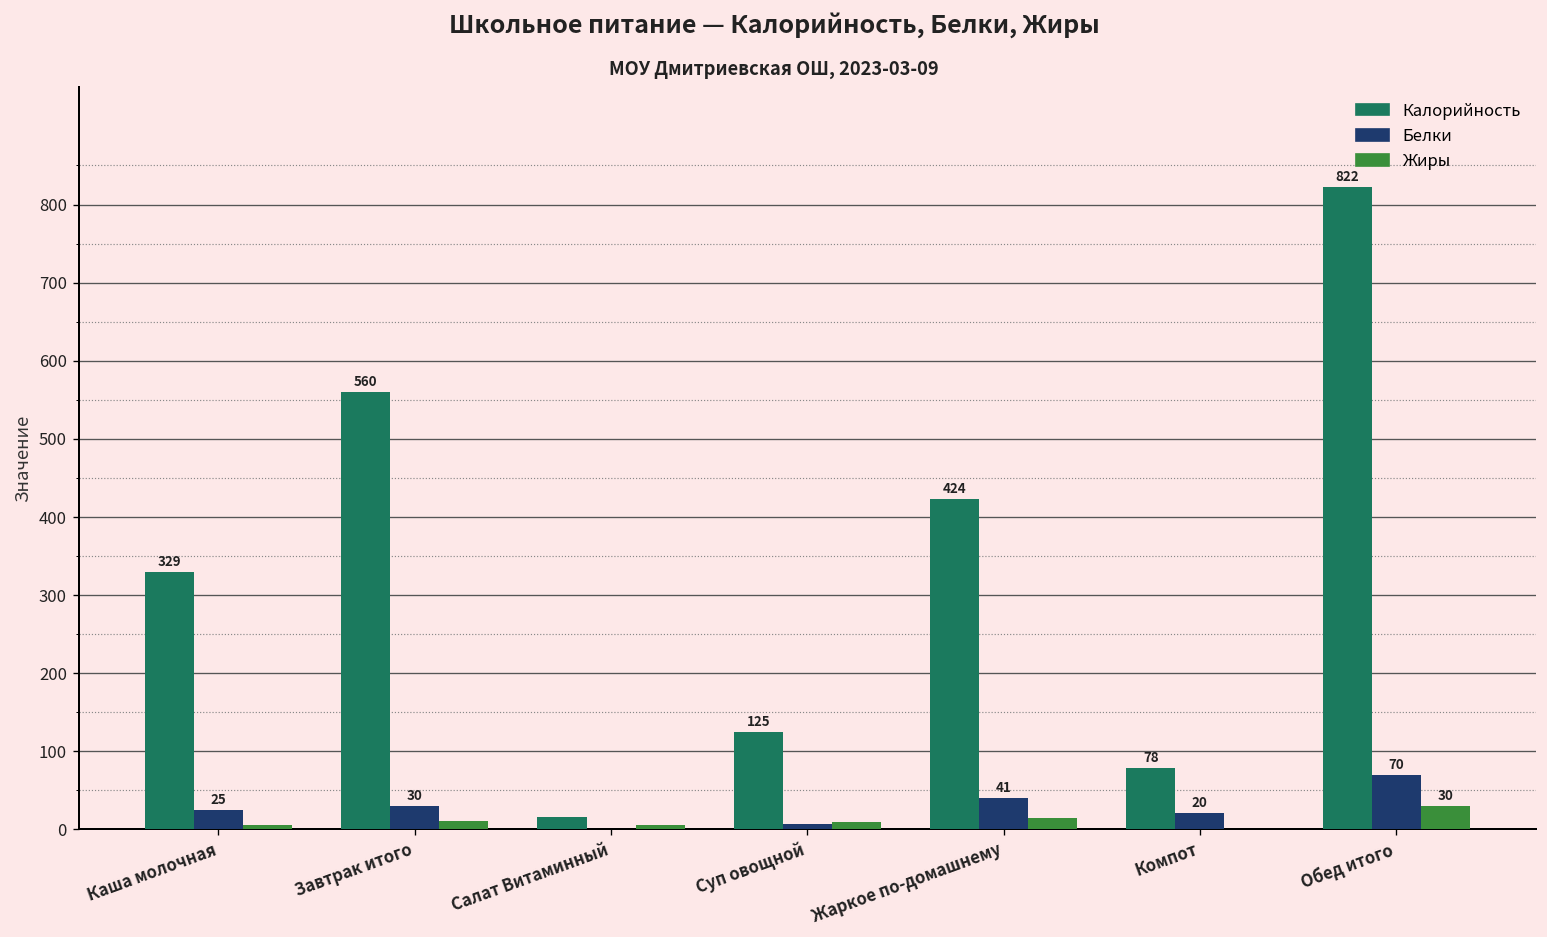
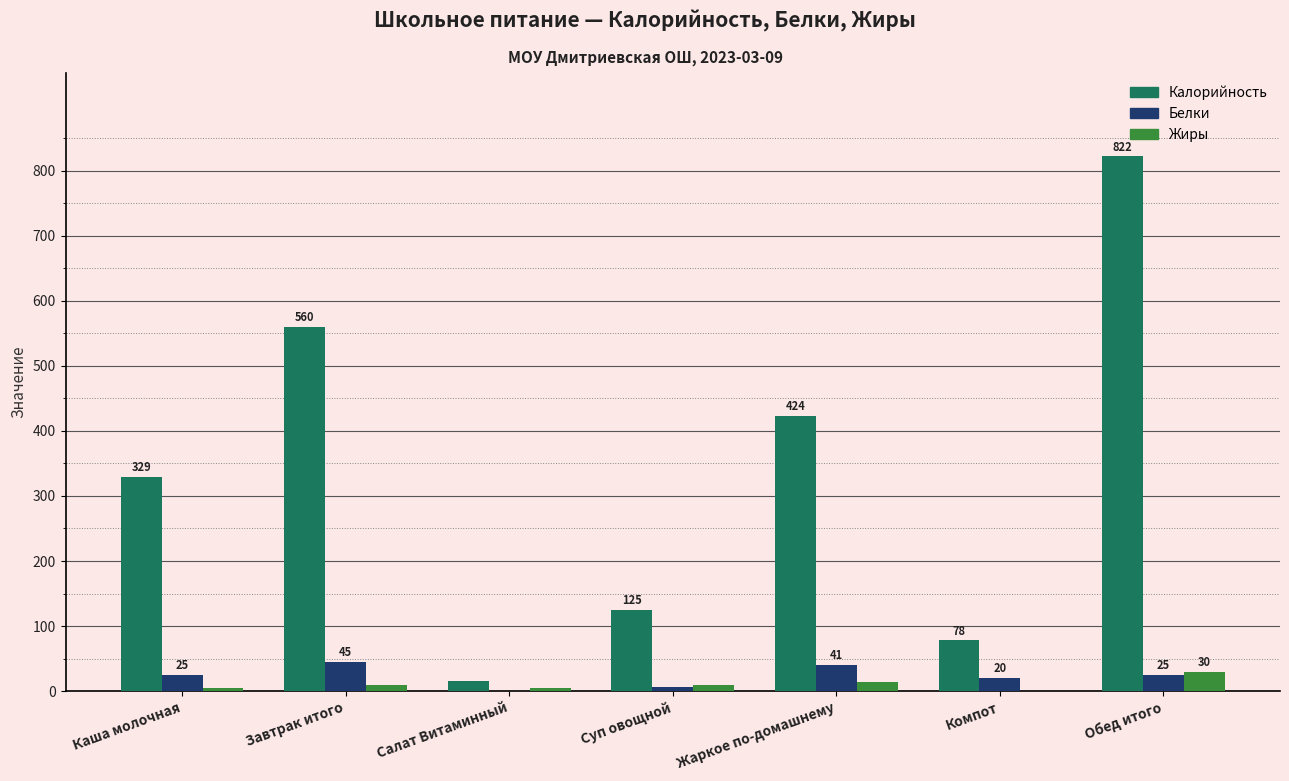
  {
    "Белки": {
      "Каша молочная": 25,
-     "Завтрак итого": 30,
+     "Завтрак итого": 45,
      "Жаркое по-домашнему": 41,
      "Компот": 20,
-     "Обед итого": 70
+     "Обед итого": 25
    }
  }
